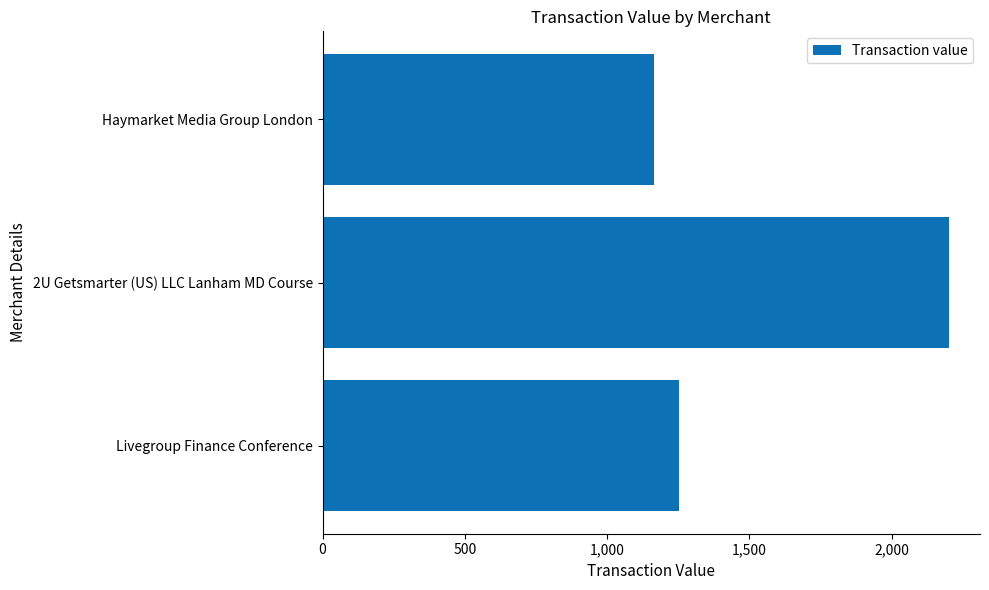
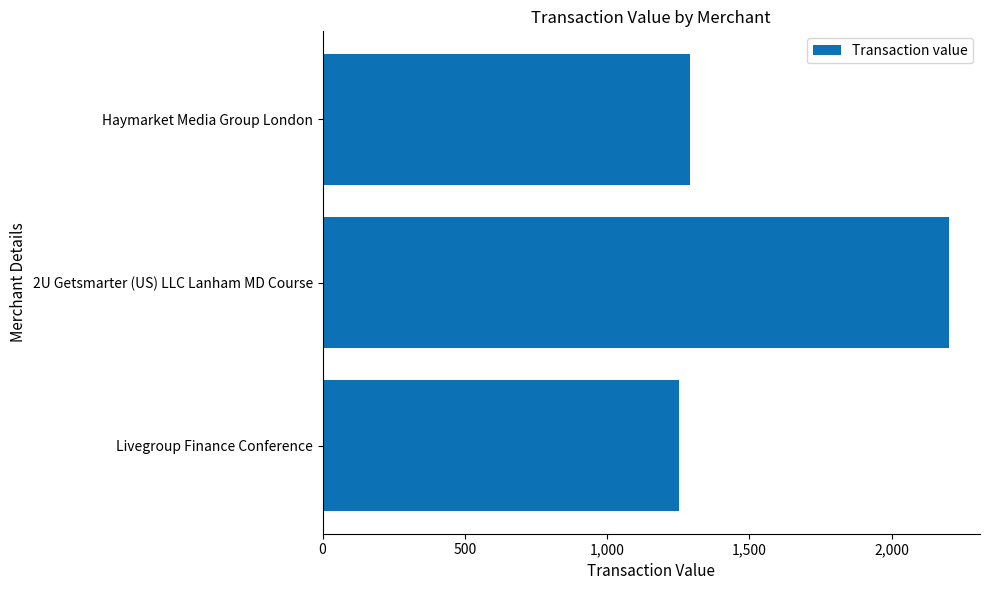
  {
-   "Haymarket Media Group London": "1,160",
+   "Haymarket Media Group London": "1,290",
    "2U Getsmarter (US) LLC Lanham MD Course": "2,200",
    "Livegroup Finance Conference": "1,250"
  }
